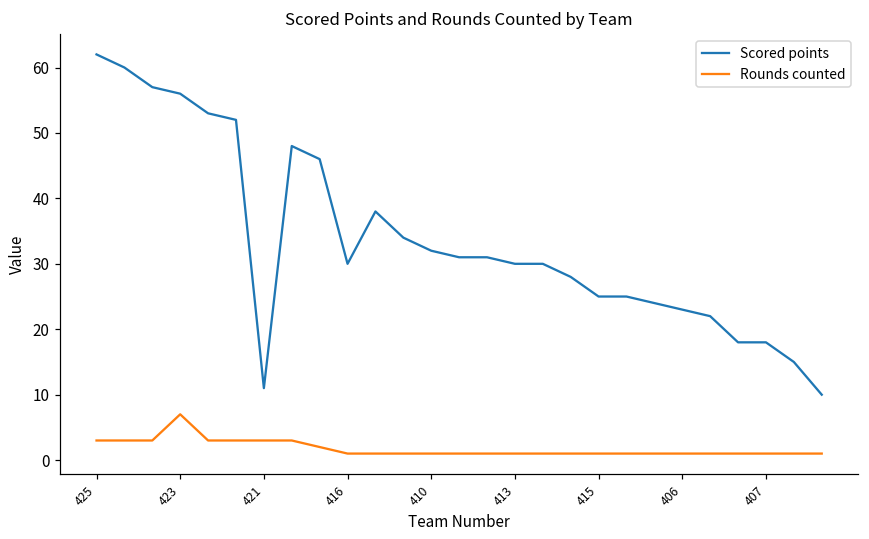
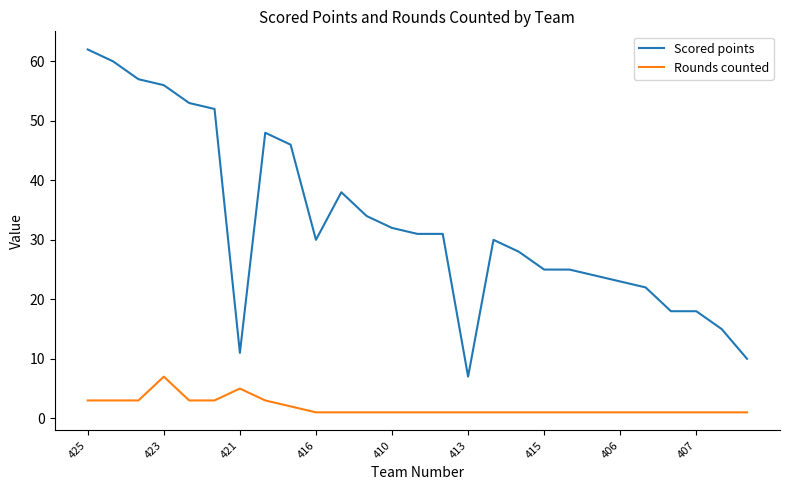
  {
    "Scored points": {
      "425": 62,
      "423": 56,
      "421": 11,
      "416": 30,
      "410": 32,
-     "413": 30,
+     "413": 7,
      "415": 25,
      "406": 23,
      "407": 18
    },
    "Rounds counted": {
      "425": 3,
      "423": 7,
-     "421": 3,
+     "421": 5,
      "416": 1,
      "410": 1,
      "413": 1,
      "415": 1,
      "406": 1,
      "407": 1
    }
  }
